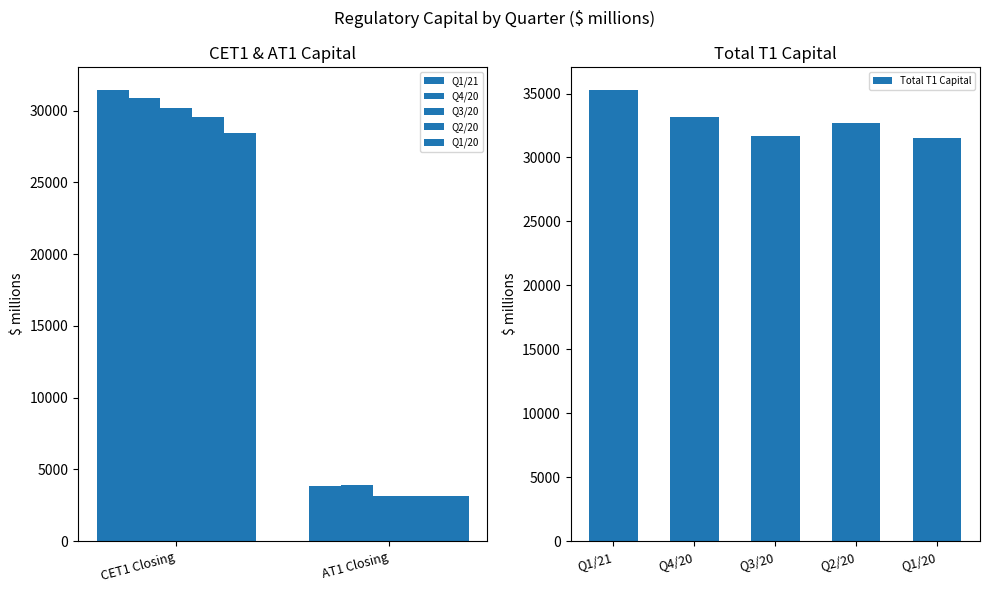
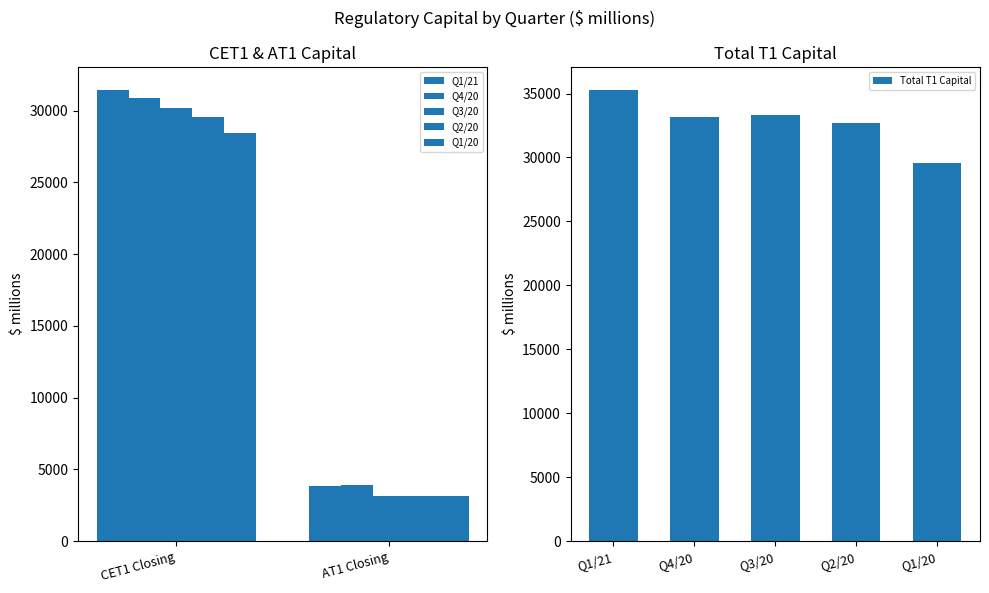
  {
    "Total T1 Capital": {
      "Q1/21": 35300,
      "Q4/20": 33200,
-     "Q3/20": 31700,
+     "Q3/20": 33400,
      "Q2/20": 32700,
-     "Q1/20": 31600
+     "Q1/20": 29600
    }
  }
